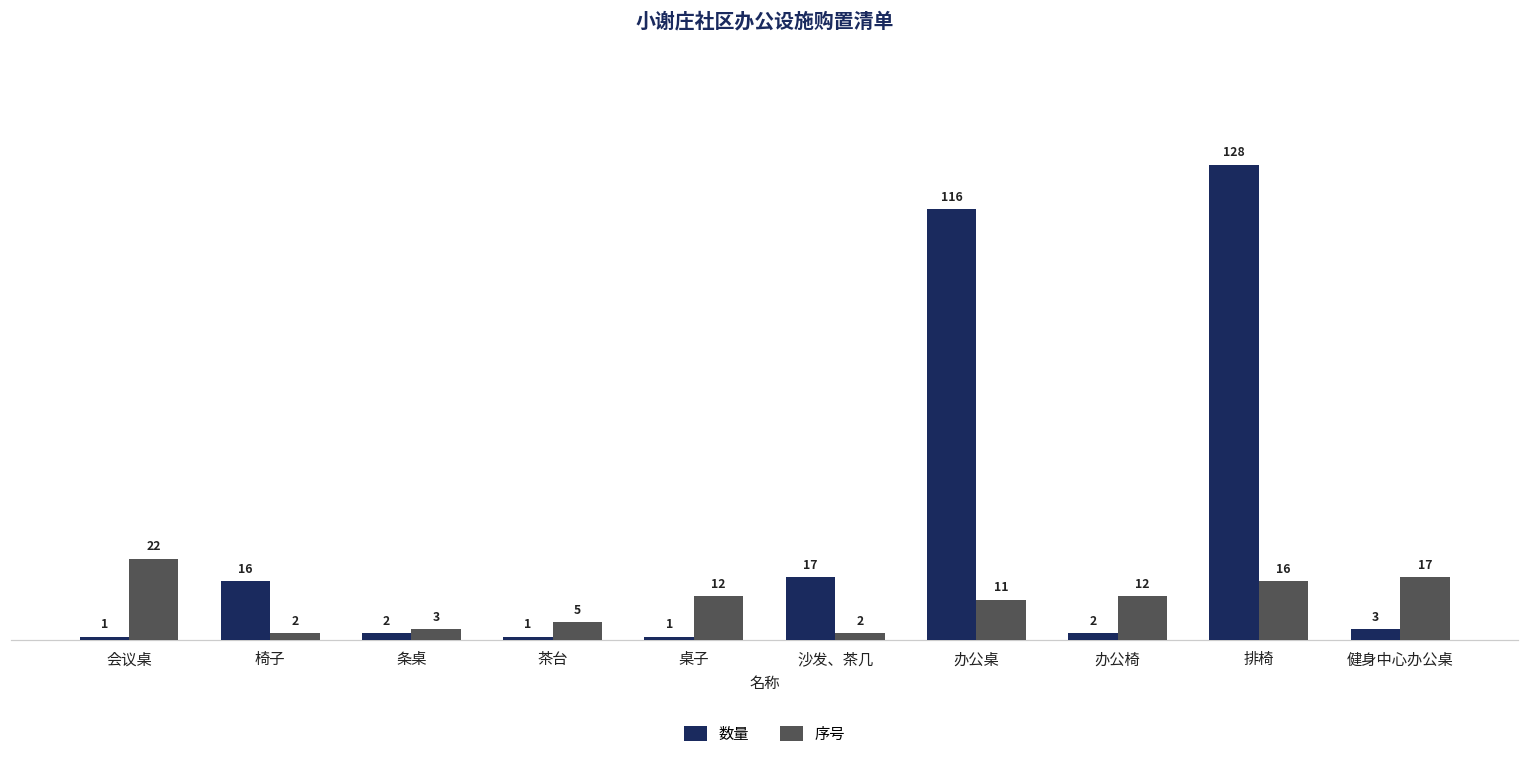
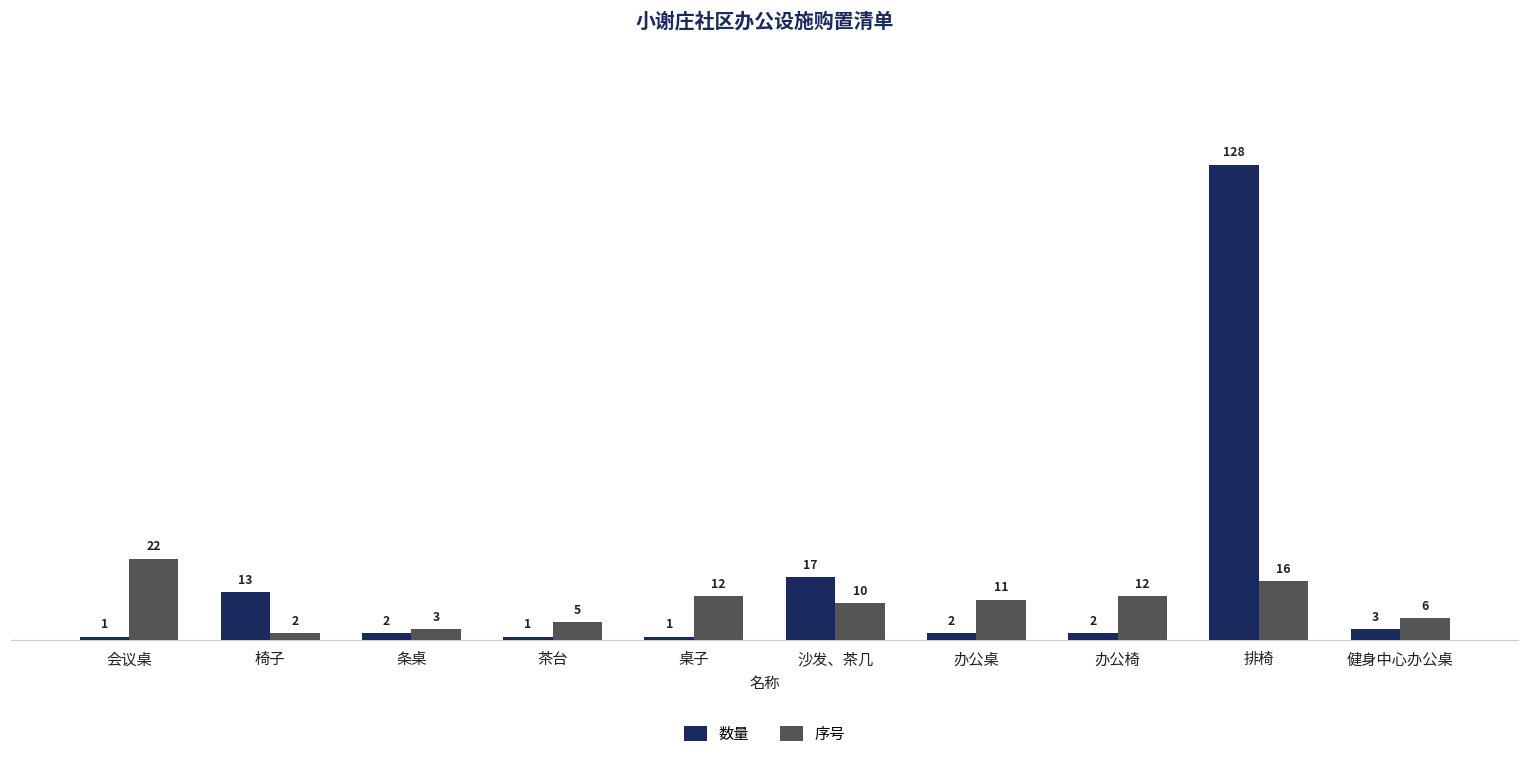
  {
    "数量": {
      "会议桌": 1,
-     "椅子": 16,
+     "椅子": 13,
      "条桌": 2,
      "茶台": 1,
      "桌子": 1,
      "沙发、茶几": 17,
-     "办公桌": 116,
+     "办公桌": 2,
      "办公椅": 2,
      "排椅": 128,
      "健身中心办公桌": 3
    },
    "序号": {
      "会议桌": 22,
      "椅子": 2,
      "条桌": 3,
      "茶台": 5,
      "桌子": 12,
-     "沙发、茶几": 2,
+     "沙发、茶几": 10,
      "办公桌": 11,
      "办公椅": 12,
      "排椅": 16,
-     "健身中心办公桌": 17
+     "健身中心办公桌": 6
    }
  }
